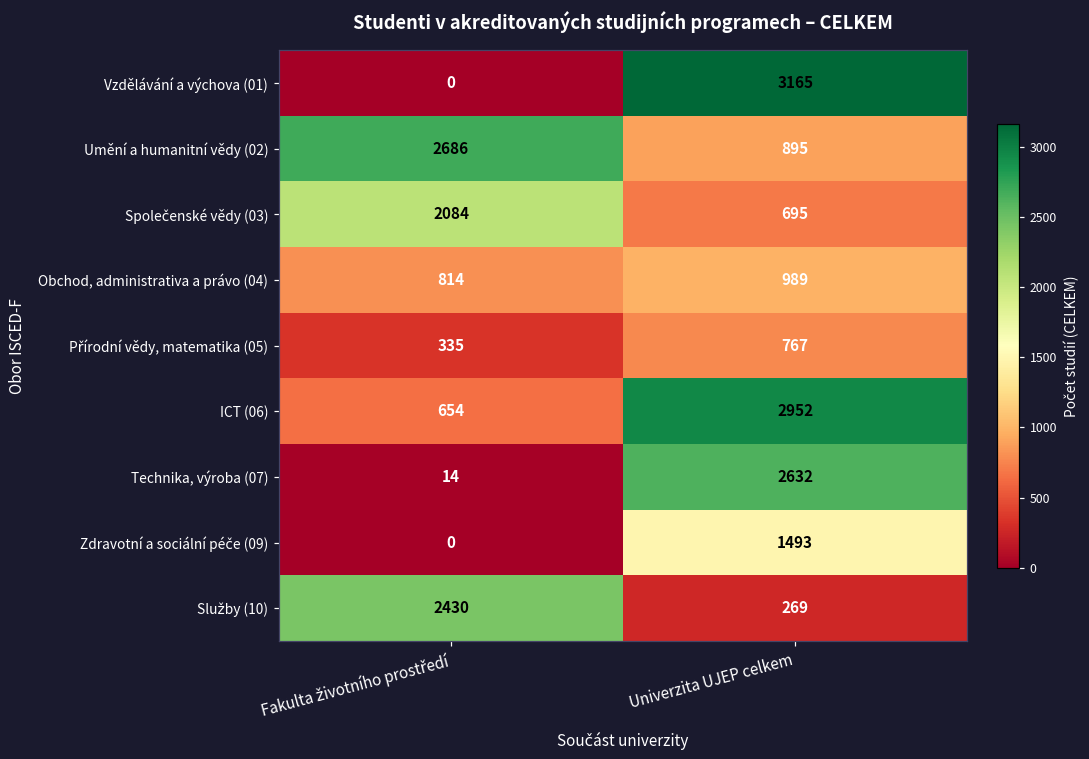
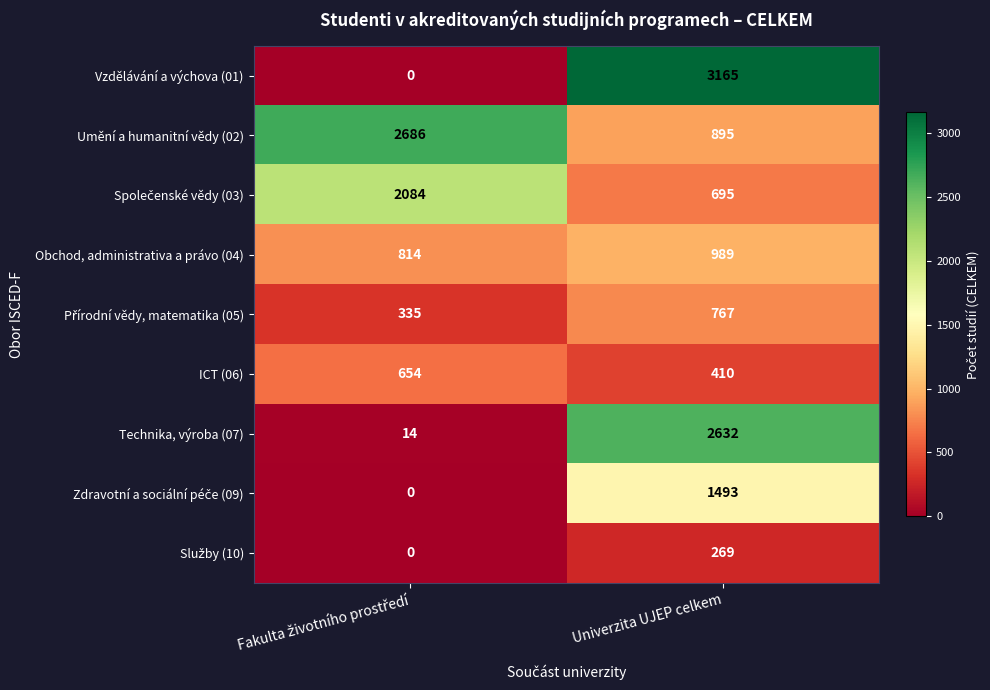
  {
    "Vzdělávání a výchova (01)": {
      "Fakulta životního prostředí": 0,
      "Univerzita UJEP celkem": 3165
    },
    "Umění a humanitní vědy (02)": {
      "Fakulta životního prostředí": 2686,
      "Univerzita UJEP celkem": 895
    },
    "Společenské vědy (03)": {
      "Fakulta životního prostředí": 2084,
      "Univerzita UJEP celkem": 695
    },
    "Obchod, administrativa a právo (04)": {
      "Fakulta životního prostředí": 814,
      "Univerzita UJEP celkem": 989
    },
    "Přírodní vědy, matematika (05)": {
      "Fakulta životního prostředí": 335,
      "Univerzita UJEP celkem": 767
    },
    "ICT (06)": {
      "Fakulta životního prostředí": 654,
-     "Univerzita UJEP celkem": 2952
+     "Univerzita UJEP celkem": 410
    },
    "Technika, výroba (07)": {
      "Fakulta životního prostředí": 14,
      "Univerzita UJEP celkem": 2632
    },
    "Zdravotní a sociální péče (09)": {
      "Fakulta životního prostředí": 0,
      "Univerzita UJEP celkem": 1493
    },
    "Služby (10)": {
-     "Fakulta životního prostředí": 2430,
+     "Fakulta životního prostředí": 0,
      "Univerzita UJEP celkem": 269
    }
  }
